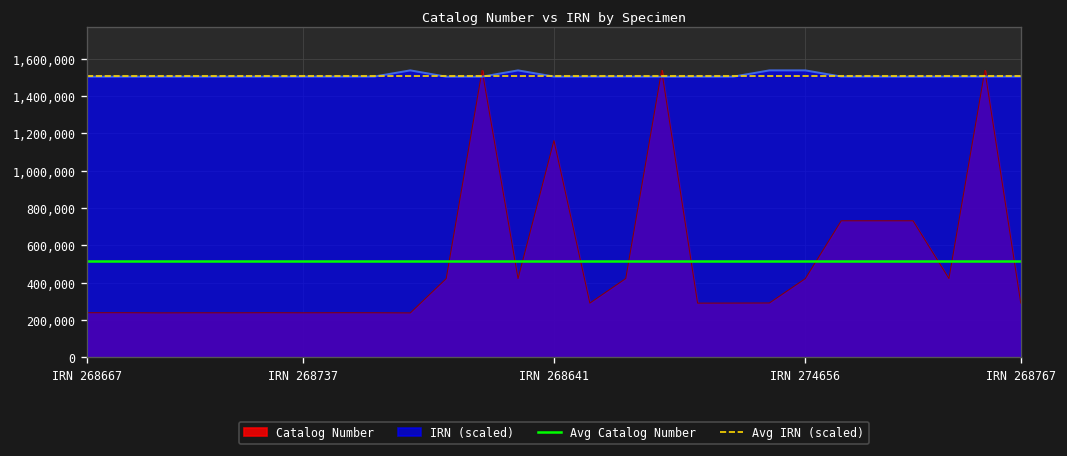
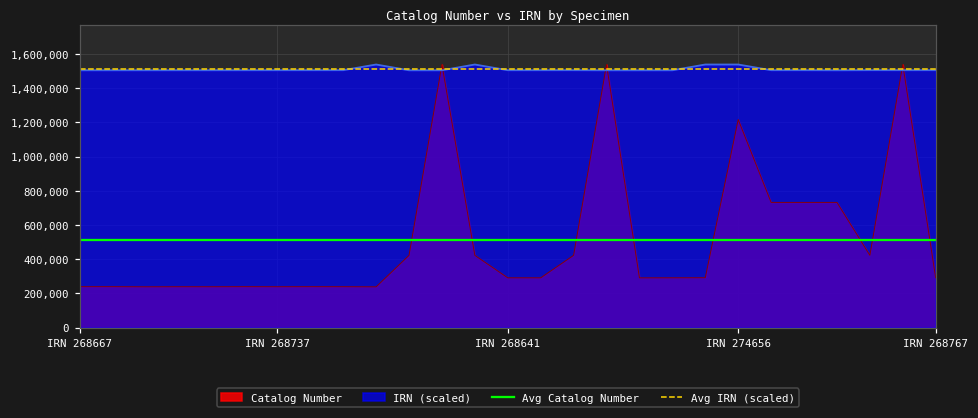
  {
    "Catalog Number": {
      "IRN 268667": "240,000",
      "IRN 268737": "240,000",
-     "IRN 268641": "1,160,000",
-     "IRN 274656": "420,000",
+     "IRN 268641": "290,000",
+     "IRN 274656": "1,220,000",
      "IRN 268767": "290,000"
    },
    "IRN (scaled)": {
      "IRN 268667": "1,500,000",
      "IRN 268737": "1,500,000",
      "IRN 268641": "1,500,000",
      "IRN 274656": "1,540,000",
      "IRN 268767": "1,500,000"
    }
  }
